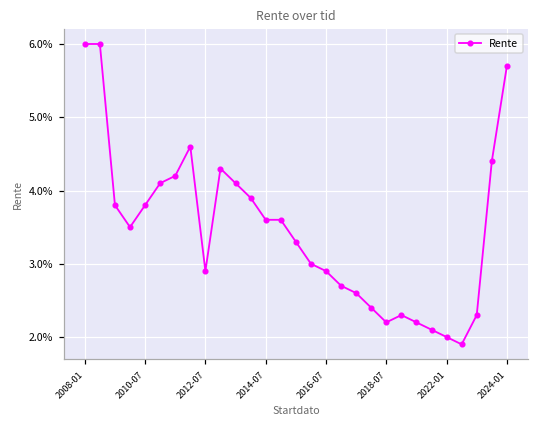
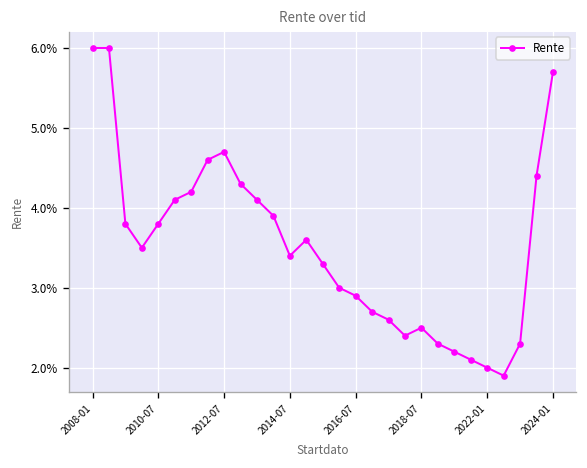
  {
    "2008-01": "6.0%",
    "2010-07": "3.8%",
-   "2012-07": "2.9%",
-   "2014-07": "3.6%",
+   "2012-07": "4.7%",
+   "2014-07": "3.4%",
    "2016-07": "2.9%",
-   "2018-07": "2.2%",
+   "2018-07": "2.5%",
    "2022-01": "2.0%",
    "2024-01": "5.7%"
  }
